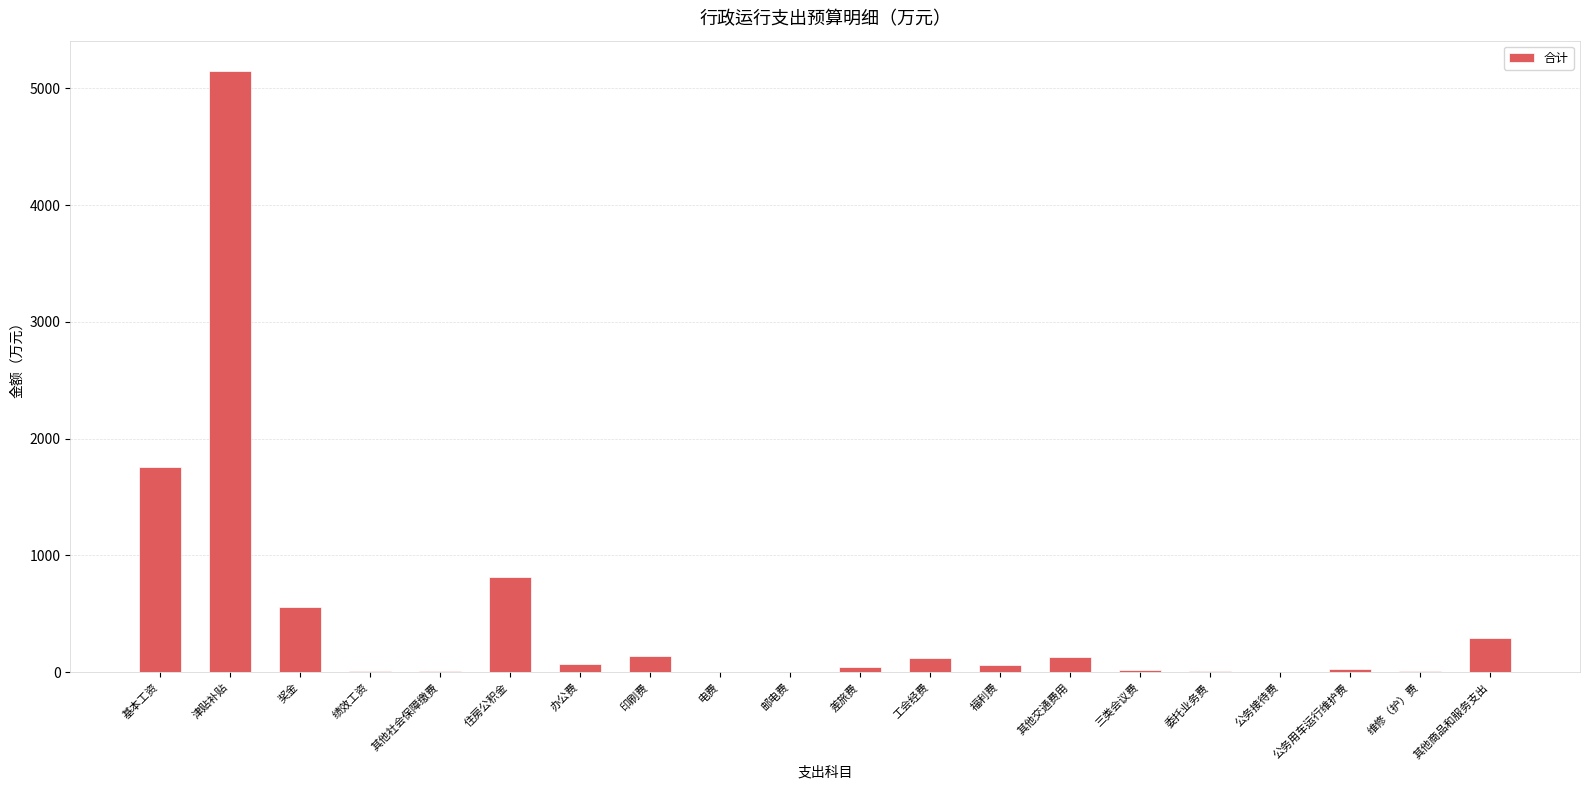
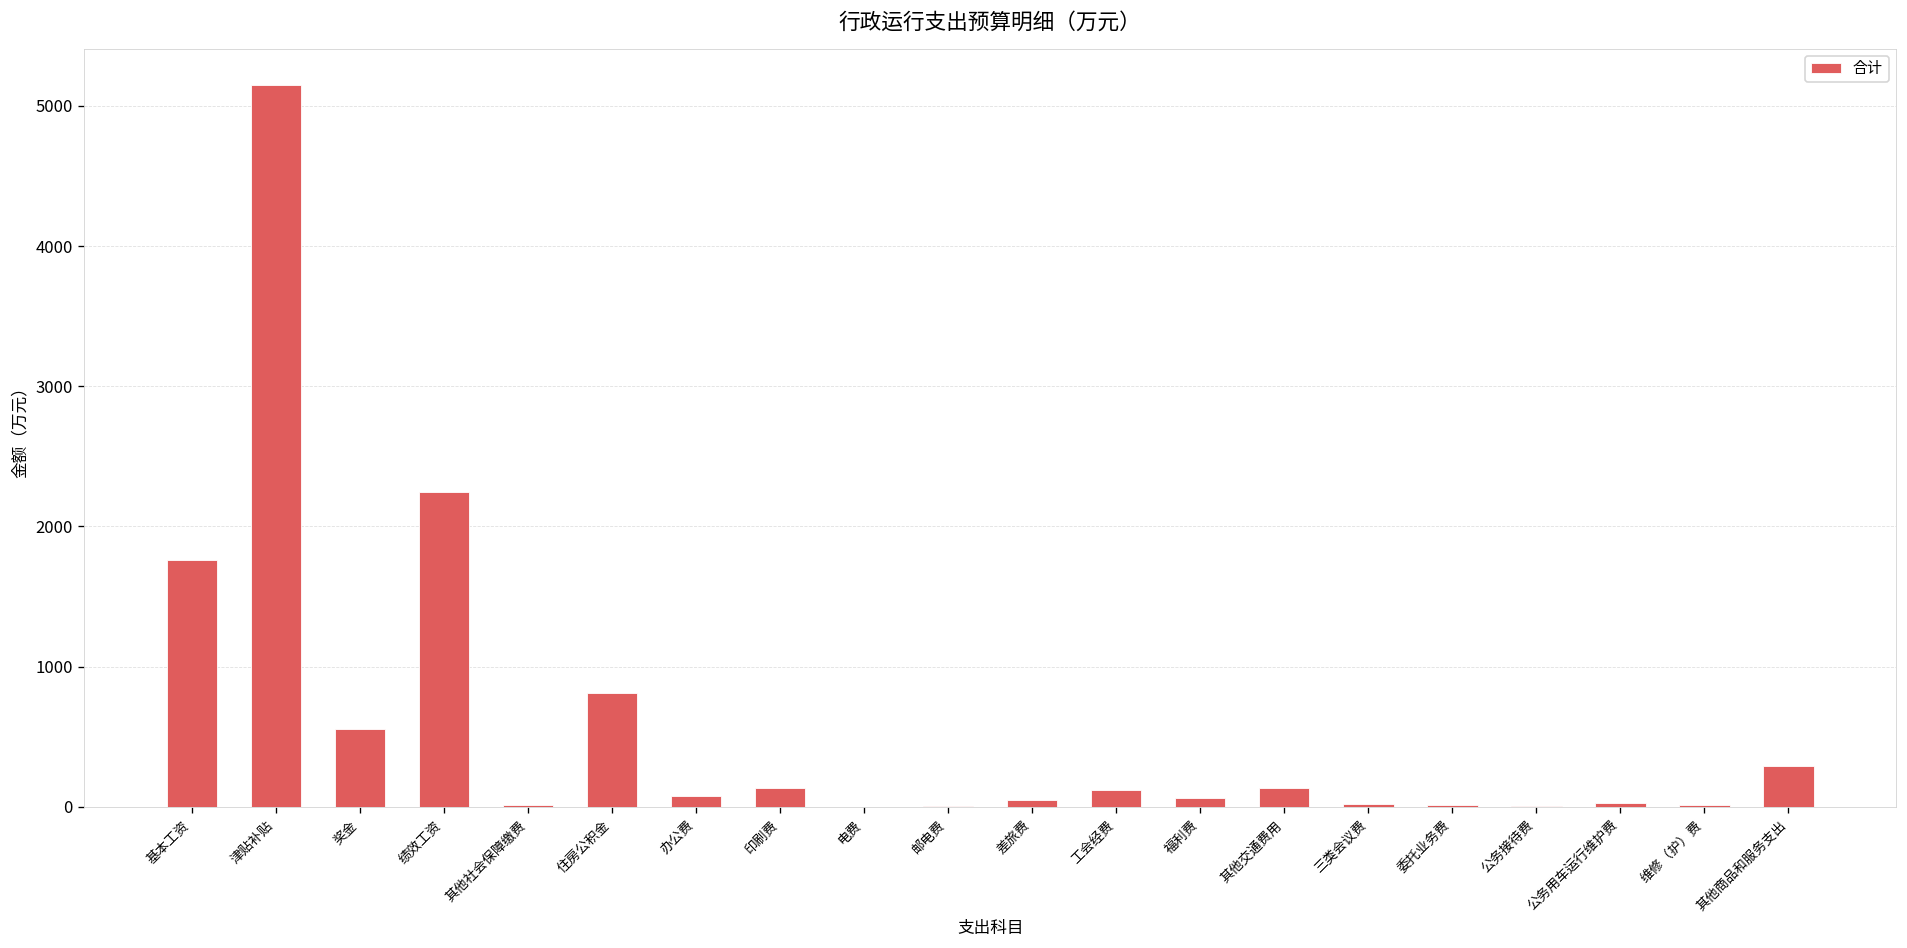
  {
    "基本工资": 1760,
    "津贴补贴": 5150,
    "奖金": 560,
-   "绩效工资": 10,
+   "绩效工资": 2240,
    "住房公积金": 810,
    "办公费": 70,
    "印刷费": 140,
    "差旅费": 50,
    "工会经费": 120,
    "福利费": 60,
    "其他交通费用": 130,
    "公务用车运行维护费": 30,
    "其他商品和服务支出": 290
  }
